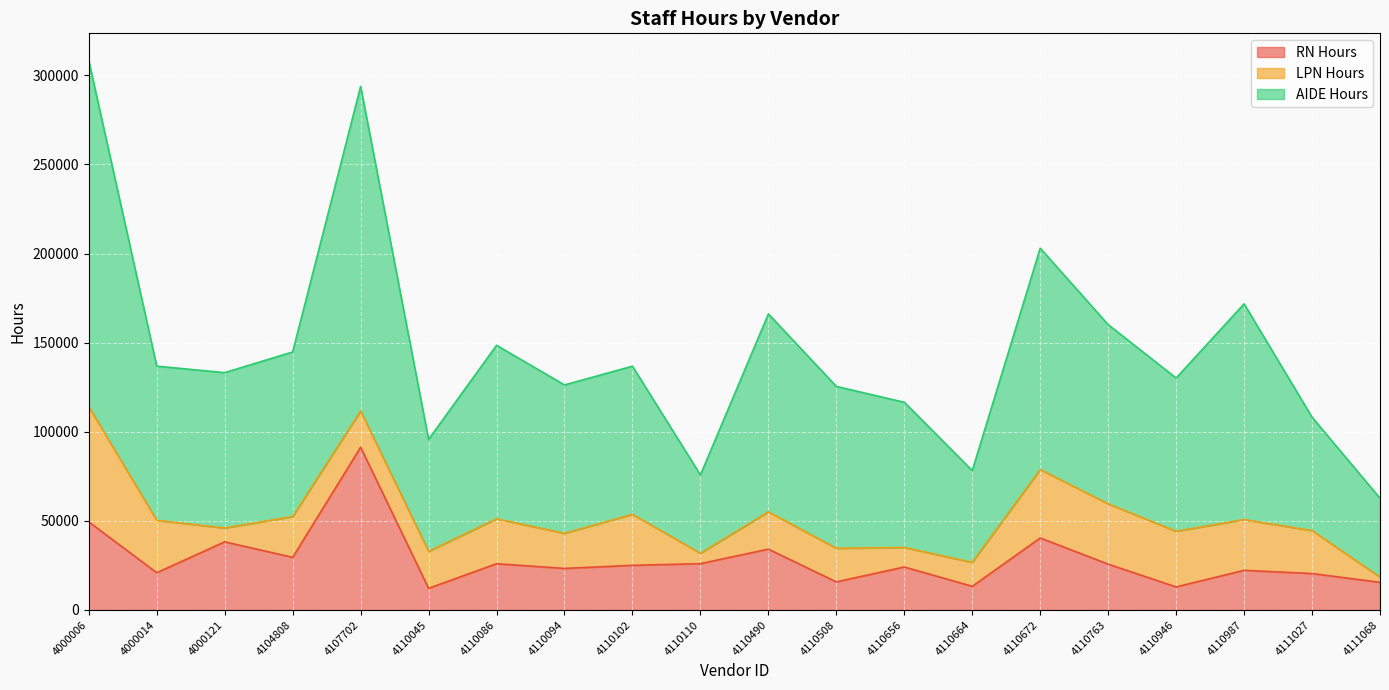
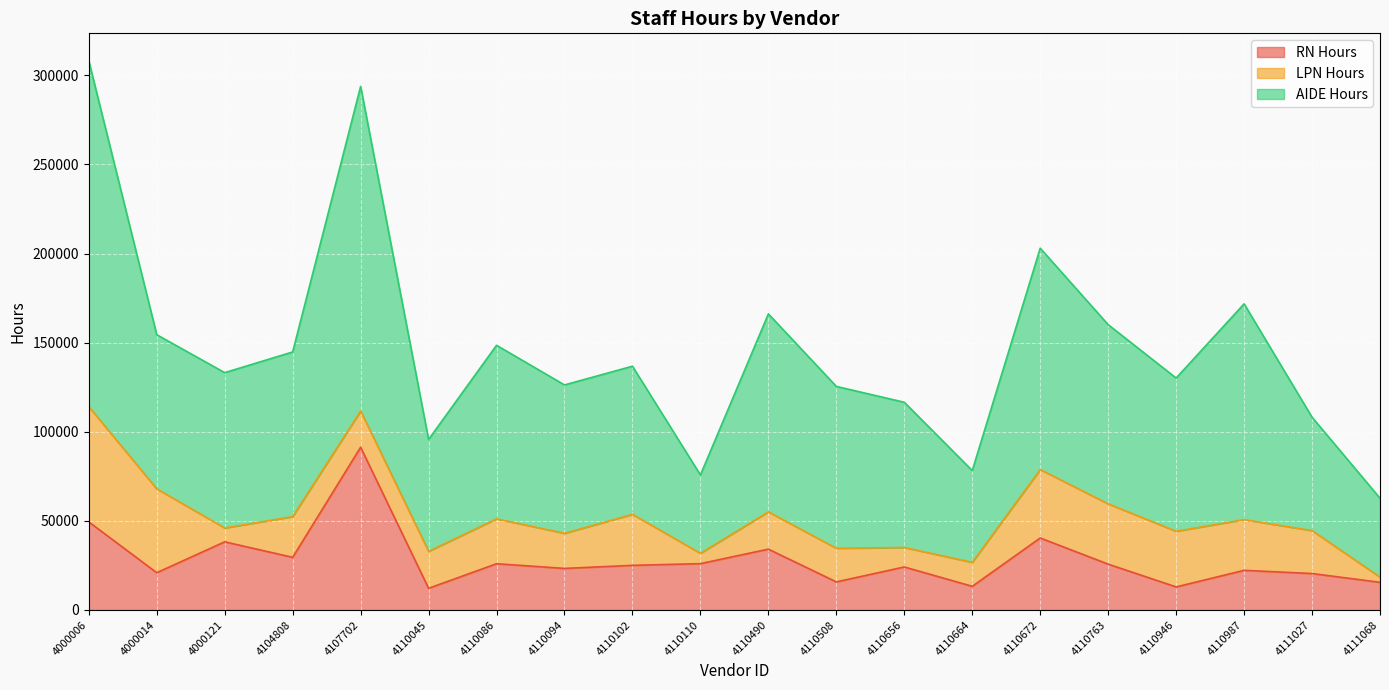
  {
    "RN Hours": {
      "4000006": 49000,
      "4000014": 21000,
      "4000121": 38000,
      "4104808": 30000,
      "4107702": 91000,
      "4110045": 12000,
      "4110086": 26000,
      "4110094": 23000,
      "4110102": 25000,
      "4110110": 26000,
      "4110490": 34000,
      "4110508": 16000,
      "4110656": 24000,
      "4110664": 13000,
      "4110672": 40000,
      "4110763": 26000,
      "4110946": 13000,
      "4110987": 22000,
      "4111027": 20000,
      "4111068": 16000
    },
    "LPN Hours": {
      "4000006": 65000,
-     "4000014": 29000,
+     "4000014": 47000,
      "4000121": 8000,
      "4104808": 23000,
      "4107702": 20000,
      "4110045": 21000,
      "4110086": 25000,
      "4110094": 20000,
      "4110102": 29000,
      "4110110": 6000,
      "4110490": 21000,
      "4110508": 19000,
      "4110656": 11000,
      "4110664": 13000,
      "4110672": 38000,
      "4110763": 34000,
      "4110946": 31000,
      "4110987": 28000,
      "4111027": 24000,
      "4111068": 3000
    },
    "AIDE Hours": {
      "4000006": 194000,
      "4000014": 86000,
      "4000121": 87000,
      "4104808": 92000,
      "4107702": 182000,
      "4110045": 63000,
      "4110086": 97000,
      "4110094": 83000,
      "4110102": 83000,
      "4110110": 44000,
      "4110490": 111000,
      "4110508": 91000,
      "4110656": 81000,
      "4110664": 51000,
      "4110672": 124000,
      "4110763": 101000,
      "4110946": 86000,
      "4110987": 121000,
      "4111027": 64000,
      "4111068": 44000
    }
  }
